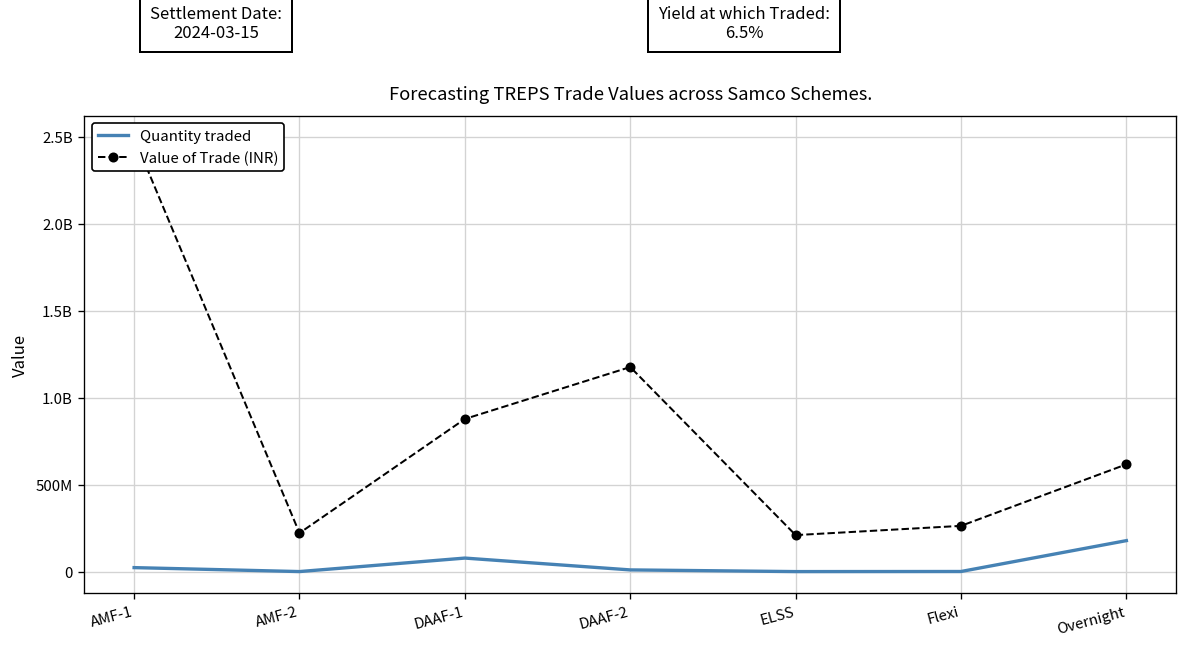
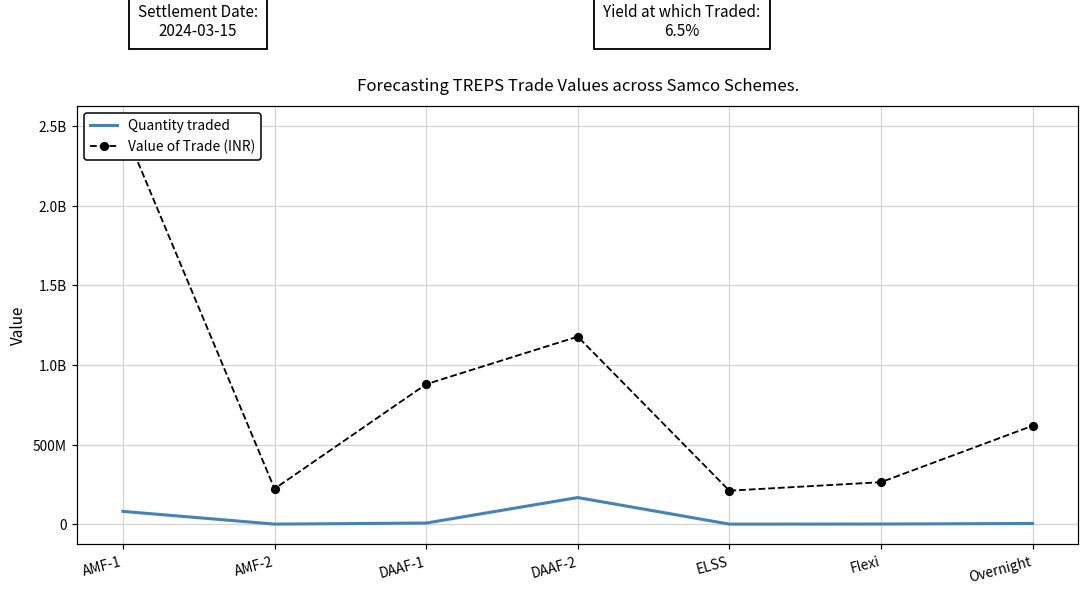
  {
    "Quantity traded": {
-     "AMF-1": 30000000,
+     "AMF-1": 80000000,
      "AMF-2": 0,
-     "DAAF-1": 80000000,
-     "DAAF-2": 10000000,
+     "DAAF-1": 10000000,
+     "DAAF-2": 170000000,
      "ELSS": 0,
      "Flexi": 0,
-     "Overnight": 180000000
+     "Overnight": 10000000
    },
    "Value of Trade (INR)": {
      "AMF-2": 220000000,
      "DAAF-1": 880000000,
      "DAAF-2": 1180000000,
      "ELSS": 210000000,
      "Flexi": 270000000,
      "Overnight": 620000000
    }
  }
